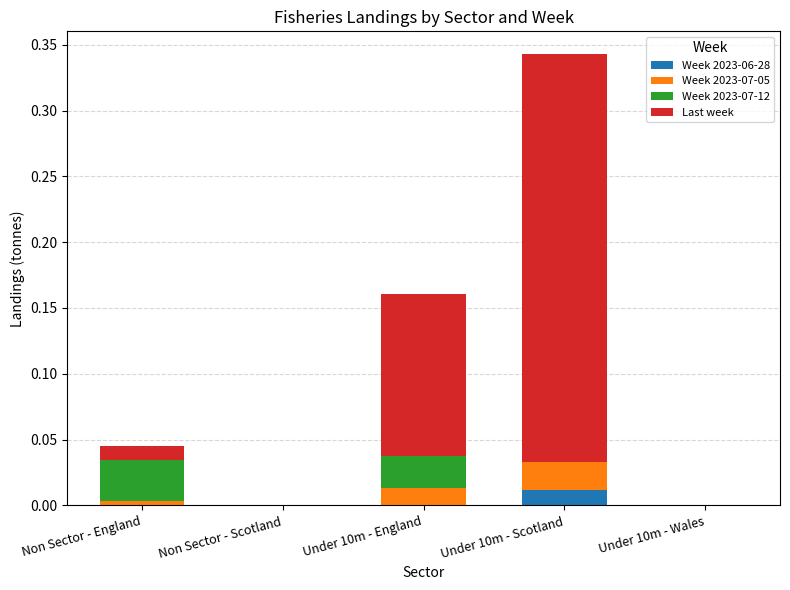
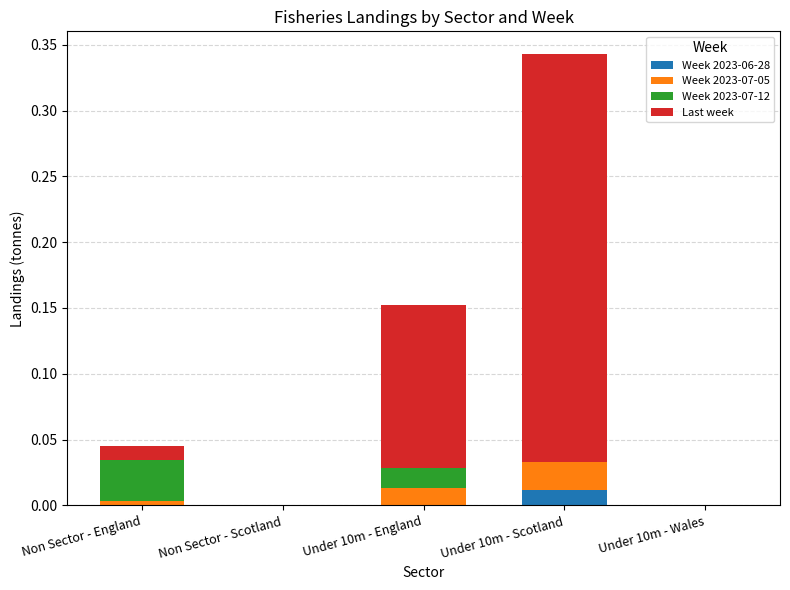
  {
    "Week 2023-06-28": {
      "Non Sector - England": 0.000,
      "Non Sector - Scotland": 0.000,
      "Under 10m - England": 0.000,
      "Under 10m - Scotland": 0.012,
      "Under 10m - Wales": 0.000
    },
    "Week 2023-07-05": {
      "Non Sector - England": 0.003,
      "Non Sector - Scotland": 0.000,
      "Under 10m - England": 0.013,
      "Under 10m - Scotland": 0.021,
      "Under 10m - Wales": 0.000
    },
    "Week 2023-07-12": {
      "Non Sector - England": 0.031,
      "Non Sector - Scotland": 0.000,
-     "Under 10m - England": 0.024,
+     "Under 10m - England": 0.015,
      "Under 10m - Scotland": 0.000,
      "Under 10m - Wales": 0.000
    },
    "Last week": {
      "Non Sector - England": 0.010,
      "Non Sector - Scotland": 0.000,
      "Under 10m - England": 0.123,
      "Under 10m - Scotland": 0.310,
      "Under 10m - Wales": 0.000
    }
  }
